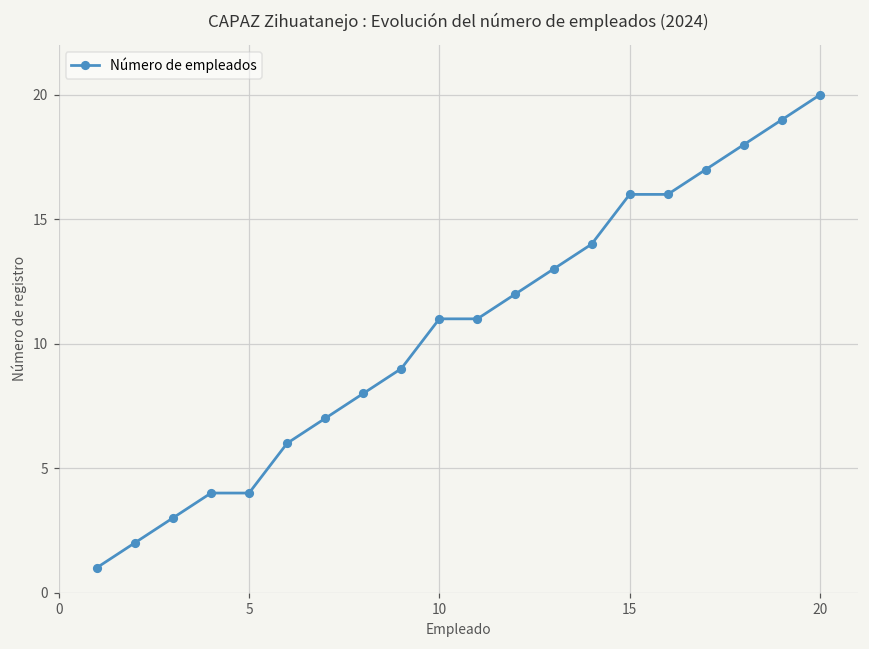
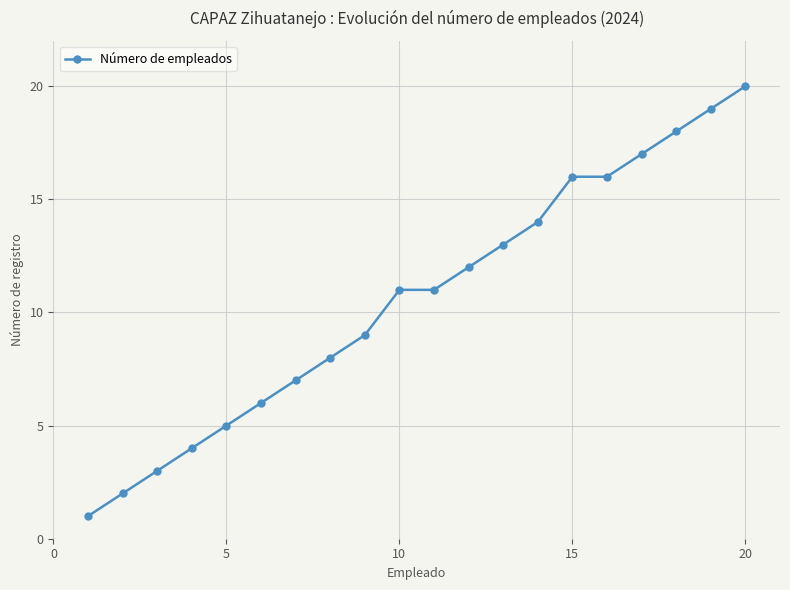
  {
-   "5": 4,
+   "5": 5,
    "10": 11,
    "15": 16,
    "20": 20
  }
